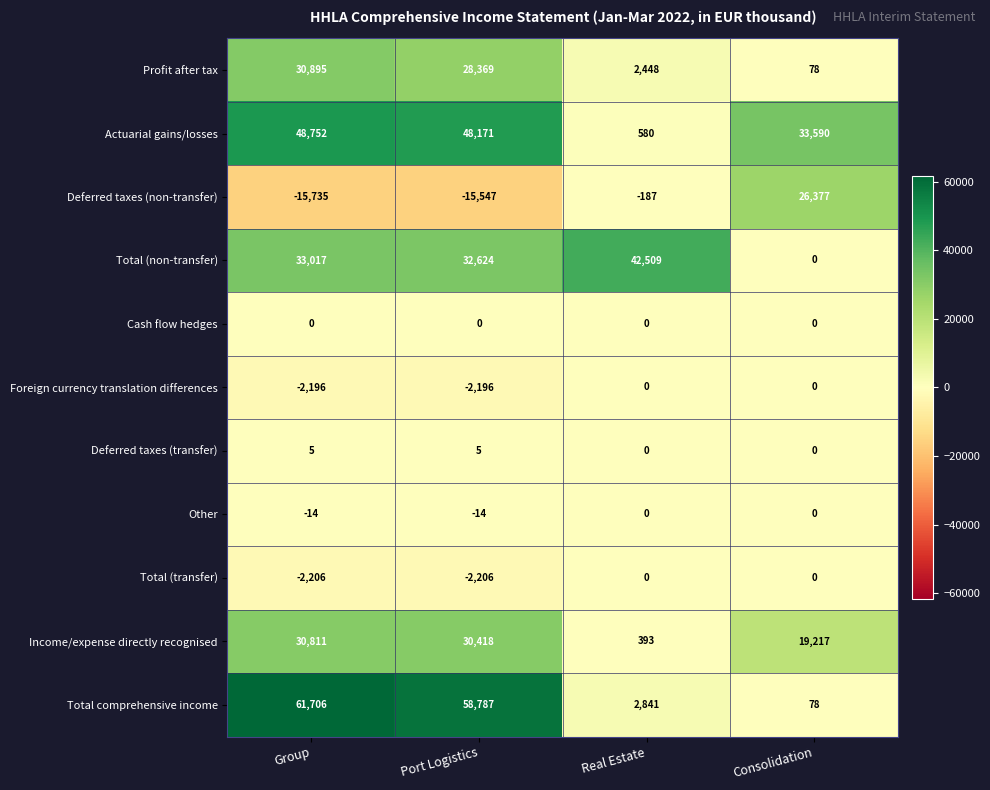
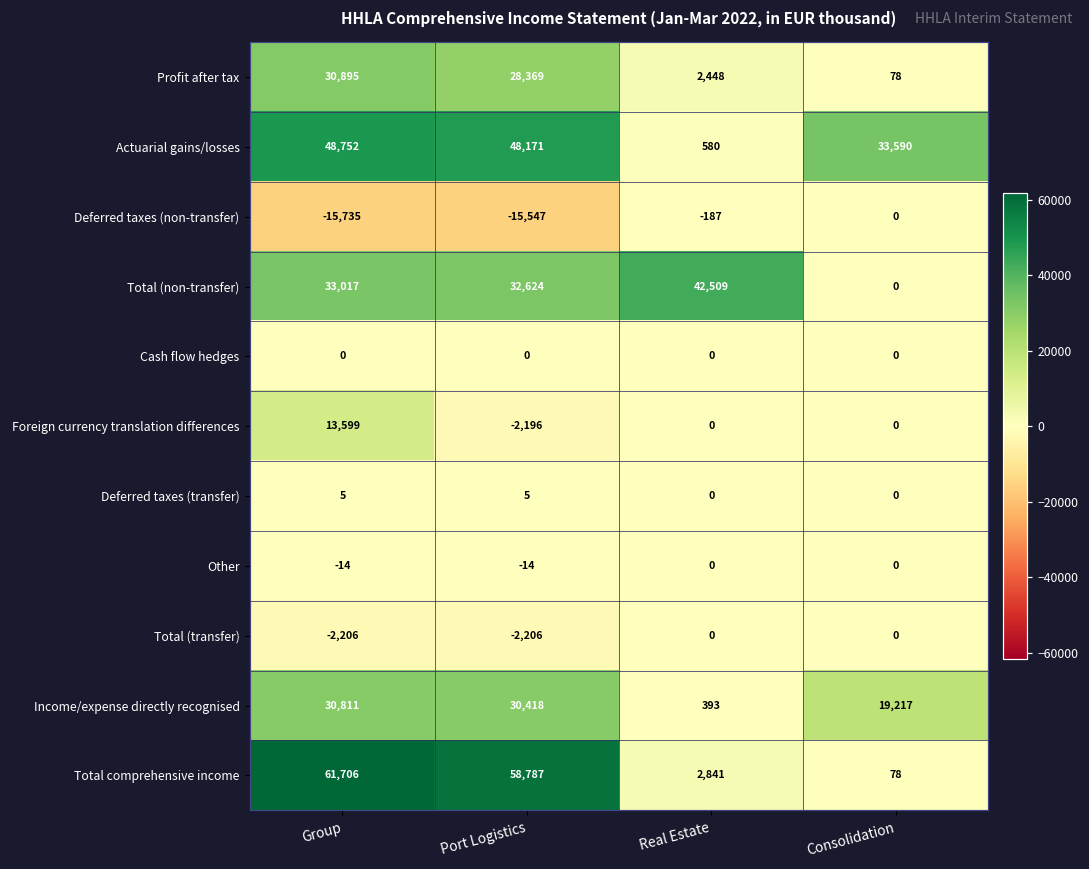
  {
    "Profit after tax": {
      "Group": "30,895",
      "Port Logistics": "28,369",
      "Real Estate": "2,448",
      "Consolidation": "78"
    },
    "Actuarial gains/losses": {
      "Group": "48,752",
      "Port Logistics": "48,171",
      "Real Estate": "580",
      "Consolidation": "33,590"
    },
    "Deferred taxes (non-transfer)": {
      "Group": "-15,735",
      "Port Logistics": "-15,547",
      "Real Estate": "-187",
-     "Consolidation": "26,377"
+     "Consolidation": "0"
    },
    "Total (non-transfer)": {
      "Group": "33,017",
      "Port Logistics": "32,624",
      "Real Estate": "42,509",
      "Consolidation": "0"
    },
    "Cash flow hedges": {
      "Group": "0",
      "Port Logistics": "0",
      "Real Estate": "0",
      "Consolidation": "0"
    },
    "Foreign currency translation differences": {
-     "Group": "-2,196",
+     "Group": "13,599",
      "Port Logistics": "-2,196",
      "Real Estate": "0",
      "Consolidation": "0"
    },
    "Deferred taxes (transfer)": {
      "Group": "5",
      "Port Logistics": "5",
      "Real Estate": "0",
      "Consolidation": "0"
    },
    "Other": {
      "Group": "-14",
      "Port Logistics": "-14",
      "Real Estate": "0",
      "Consolidation": "0"
    },
    "Total (transfer)": {
      "Group": "-2,206",
      "Port Logistics": "-2,206",
      "Real Estate": "0",
      "Consolidation": "0"
    },
    "Income/expense directly recognised": {
      "Group": "30,811",
      "Port Logistics": "30,418",
      "Real Estate": "393",
      "Consolidation": "19,217"
    },
    "Total comprehensive income": {
      "Group": "61,706",
      "Port Logistics": "58,787",
      "Real Estate": "2,841",
      "Consolidation": "78"
    }
  }
